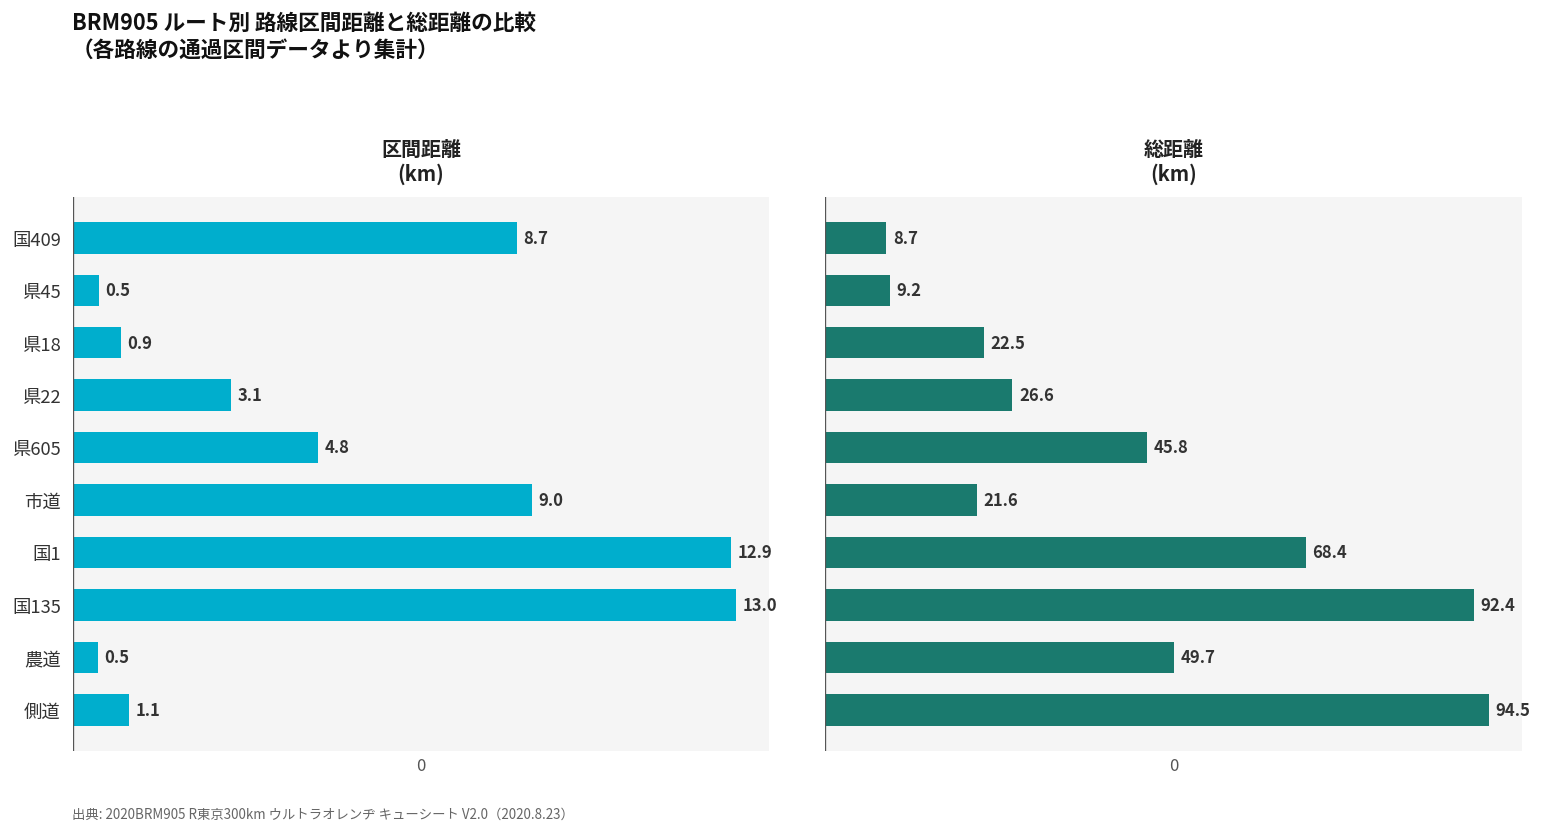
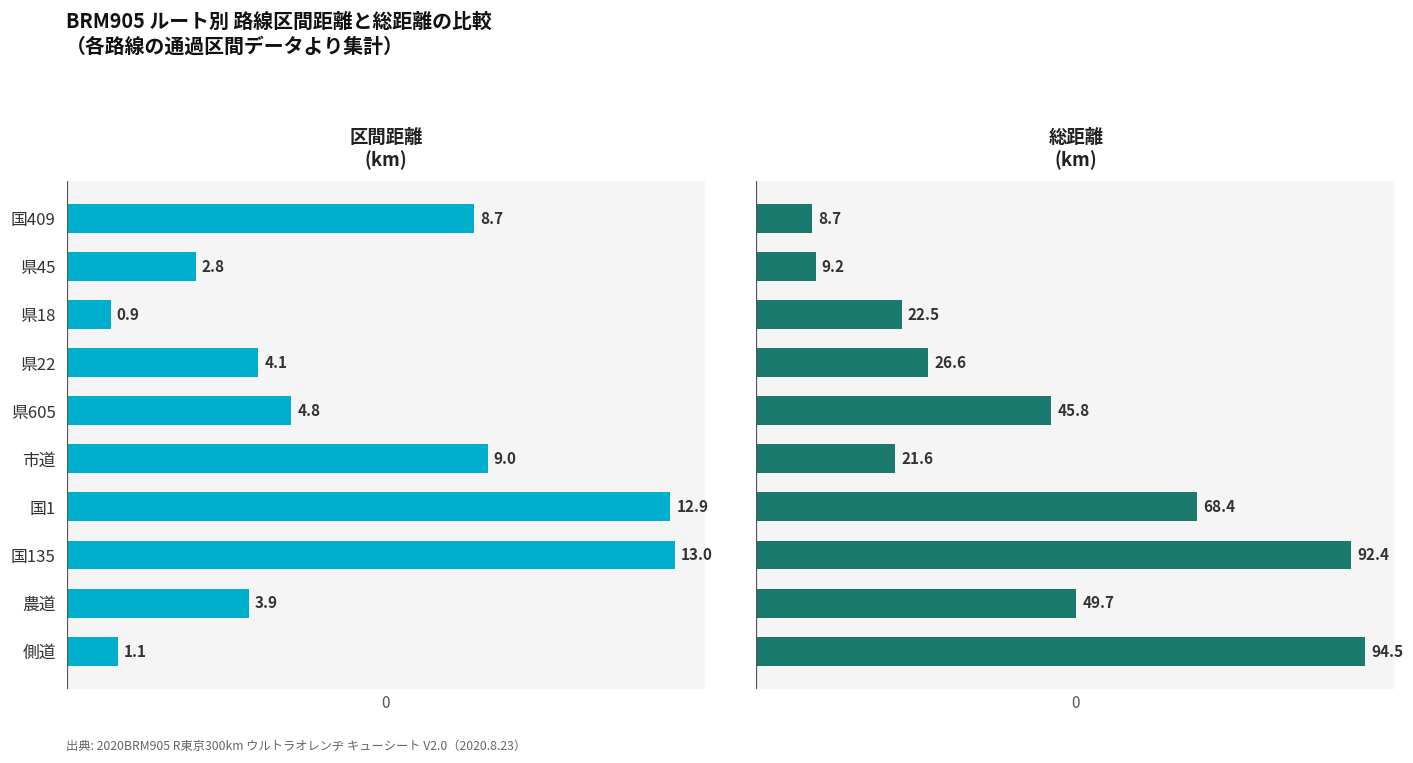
  {
    "区間距離 (km)": {
      "国409": 8.7,
-     "県45": 0.5,
+     "県45": 2.8,
      "県18": 0.9,
-     "県22": 3.1,
+     "県22": 4.1,
      "県605": 4.8,
      "市道": 9.0,
      "国1": 12.9,
      "国135": 13.0,
-     "農道": 0.5,
+     "農道": 3.9,
      "側道": 1.1
    }
  }
